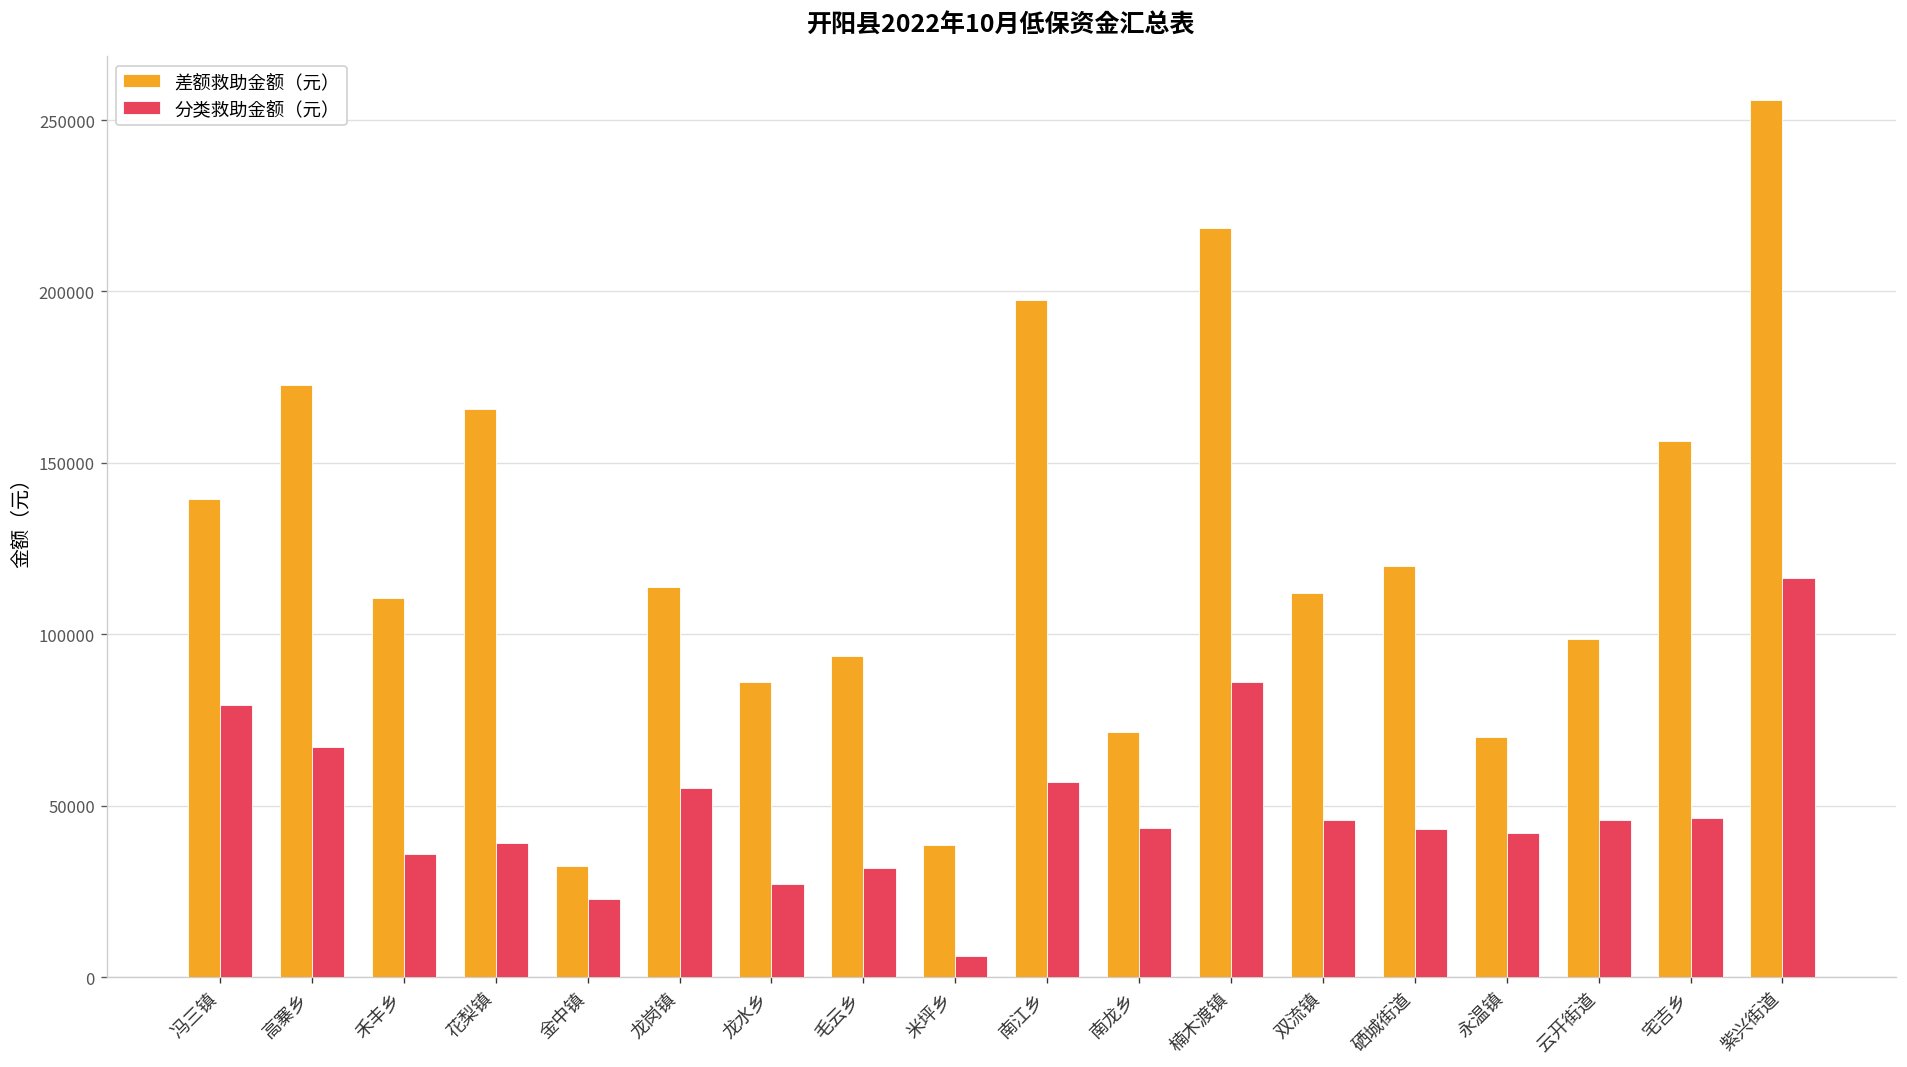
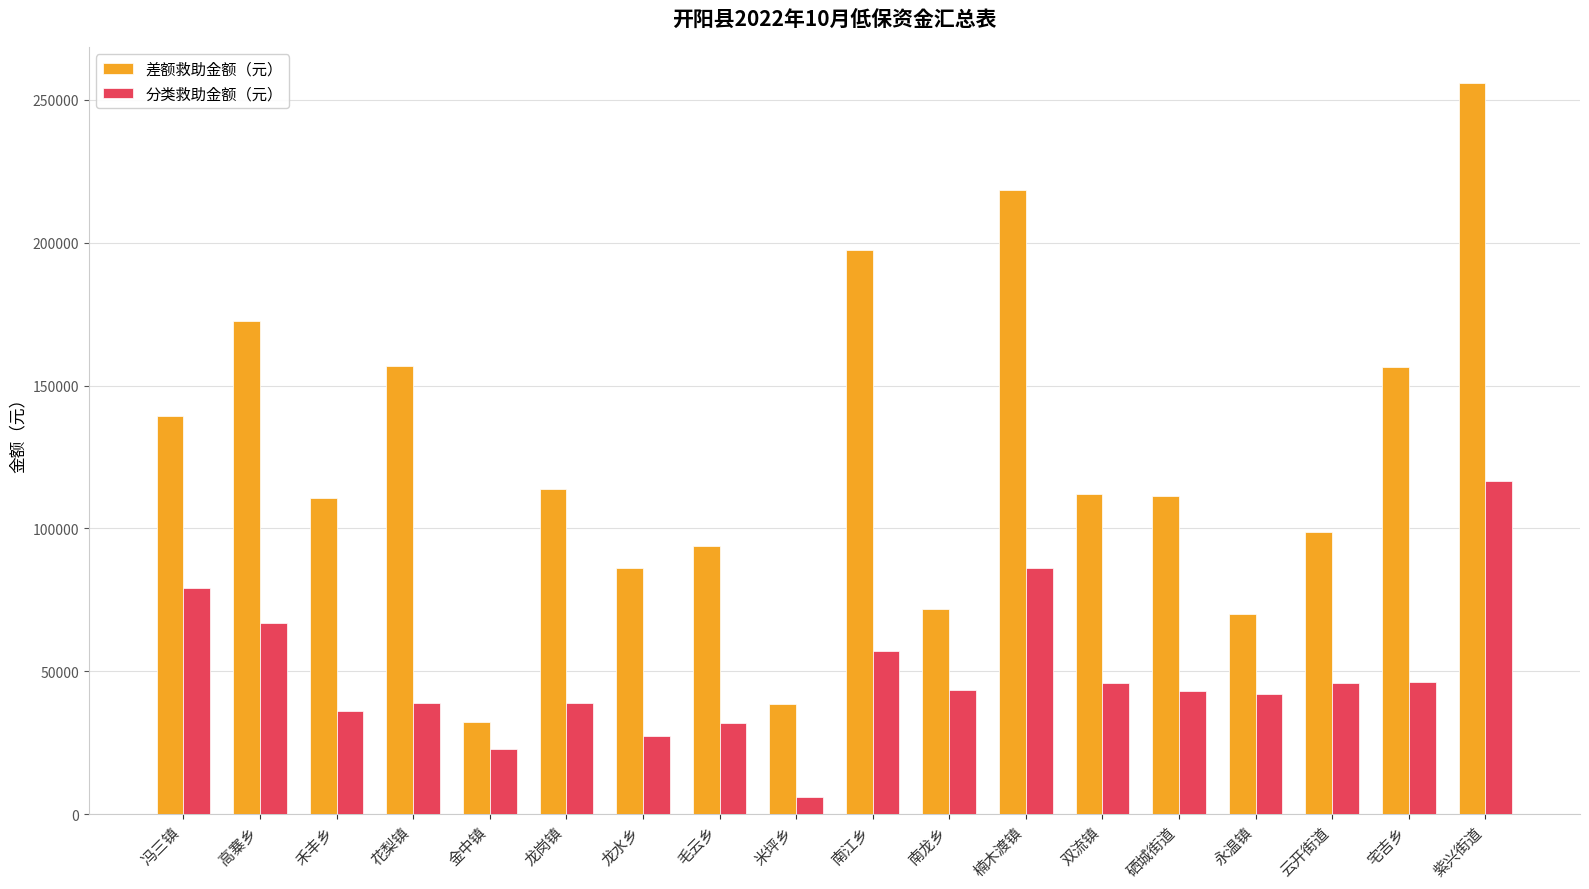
  {
    "差额救助金额（元）": {
      "冯三镇": 139000,
      "高寨乡": 173000,
      "禾丰乡": 111000,
-     "花梨镇": 166000,
+     "花梨镇": 157000,
      "金中镇": 32000,
      "龙岗镇": 114000,
      "龙水乡": 86000,
      "毛云乡": 94000,
      "米坪乡": 38000,
      "南江乡": 197000,
      "南龙乡": 72000,
      "楠木渡镇": 219000,
      "双流镇": 112000,
-     "硒城街道": 120000,
+     "硒城街道": 111000,
      "永温镇": 70000,
      "云开街道": 99000,
      "宅吉乡": 157000,
      "紫兴街道": 256000
    },
    "分类救助金额（元）": {
      "冯三镇": 79000,
      "高寨乡": 67000,
      "禾丰乡": 36000,
      "花梨镇": 39000,
      "金中镇": 23000,
-     "龙岗镇": 55000,
+     "龙岗镇": 39000,
      "龙水乡": 27000,
      "毛云乡": 32000,
      "米坪乡": 6000,
      "南江乡": 57000,
      "南龙乡": 43000,
      "楠木渡镇": 86000,
      "双流镇": 46000,
      "硒城街道": 43000,
      "永温镇": 42000,
      "云开街道": 46000,
      "宅吉乡": 46000,
      "紫兴街道": 117000
    }
  }
